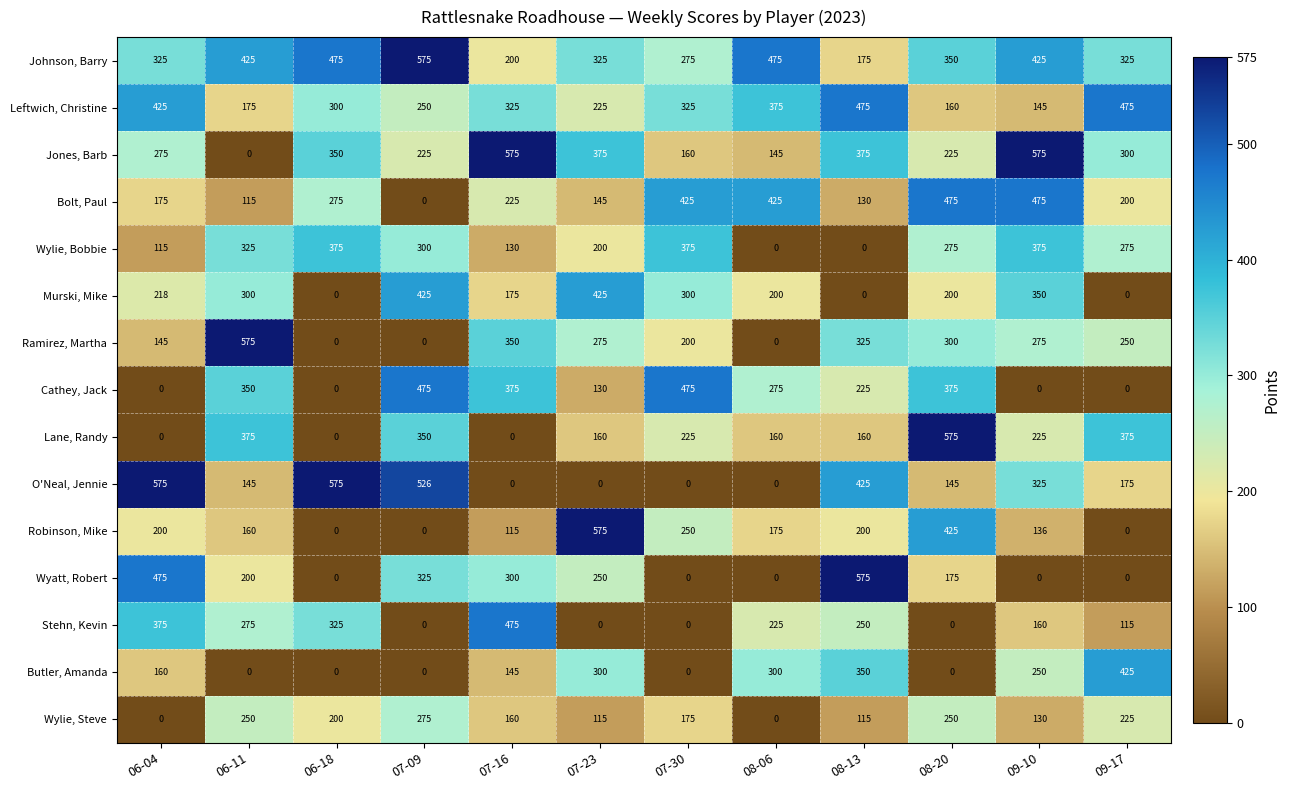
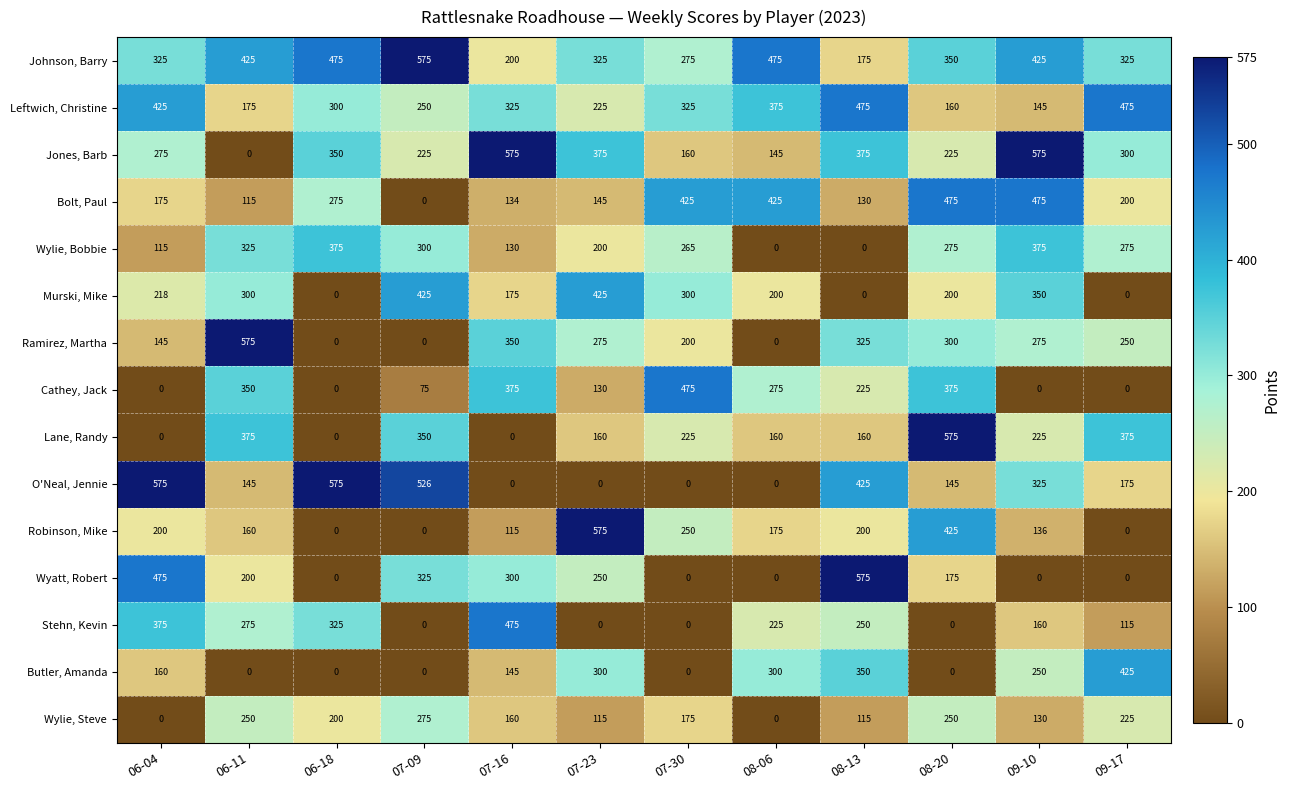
  {
    "Johnson, Barry": {
      "06-04": 325,
      "06-11": 425,
      "06-18": 475,
      "07-09": 575,
      "07-16": 200,
      "07-23": 325,
      "07-30": 275,
      "08-06": 475,
      "08-13": 175,
      "08-20": 350,
      "09-10": 425,
      "09-17": 325
    },
    "Leftwich, Christine": {
      "06-04": 425,
      "06-11": 175,
      "06-18": 300,
      "07-09": 250,
      "07-16": 325,
      "07-23": 225,
      "07-30": 325,
      "08-06": 375,
      "08-13": 475,
      "08-20": 160,
      "09-10": 145,
      "09-17": 475
    },
    "Jones, Barb": {
      "06-04": 275,
      "06-11": 0,
      "06-18": 350,
      "07-09": 225,
      "07-16": 575,
      "07-23": 375,
      "07-30": 160,
      "08-06": 145,
      "08-13": 375,
      "08-20": 225,
      "09-10": 575,
      "09-17": 300
    },
    "Bolt, Paul": {
      "06-04": 175,
      "06-11": 115,
      "06-18": 275,
      "07-09": 0,
-     "07-16": 225,
+     "07-16": 134,
      "07-23": 145,
      "07-30": 425,
      "08-06": 425,
      "08-13": 130,
      "08-20": 475,
      "09-10": 475,
      "09-17": 200
    },
    "Wylie, Bobbie": {
      "06-04": 115,
      "06-11": 325,
      "06-18": 375,
      "07-09": 300,
      "07-16": 130,
      "07-23": 200,
-     "07-30": 375,
+     "07-30": 265,
      "08-06": 0,
      "08-13": 0,
      "08-20": 275,
      "09-10": 375,
      "09-17": 275
    },
    "Murski, Mike": {
      "06-04": 218,
      "06-11": 300,
      "06-18": 0,
      "07-09": 425,
      "07-16": 175,
      "07-23": 425,
      "07-30": 300,
      "08-06": 200,
      "08-13": 0,
      "08-20": 200,
      "09-10": 350,
      "09-17": 0
    },
    "Ramirez, Martha": {
      "06-04": 145,
      "06-11": 575,
      "06-18": 0,
      "07-09": 0,
      "07-16": 350,
      "07-23": 275,
      "07-30": 200,
      "08-06": 0,
      "08-13": 325,
      "08-20": 300,
      "09-10": 275,
      "09-17": 250
    },
    "Cathey, Jack": {
      "06-04": 0,
      "06-11": 350,
      "06-18": 0,
-     "07-09": 475,
+     "07-09": 75,
      "07-16": 375,
      "07-23": 130,
      "07-30": 475,
      "08-06": 275,
      "08-13": 225,
      "08-20": 375,
      "09-10": 0,
      "09-17": 0
    },
    "Lane, Randy": {
      "06-04": 0,
      "06-11": 375,
      "06-18": 0,
      "07-09": 350,
      "07-16": 0,
      "07-23": 160,
      "07-30": 225,
      "08-06": 160,
      "08-13": 160,
      "08-20": 575,
      "09-10": 225,
      "09-17": 375
    },
    "O'Neal, Jennie": {
      "06-04": 575,
      "06-11": 145,
      "06-18": 575,
      "07-09": 526,
      "07-16": 0,
      "07-23": 0,
      "07-30": 0,
      "08-06": 0,
      "08-13": 425,
      "08-20": 145,
      "09-10": 325,
      "09-17": 175
    },
    "Robinson, Mike": {
      "06-04": 200,
      "06-11": 160,
      "06-18": 0,
      "07-09": 0,
      "07-16": 115,
      "07-23": 575,
      "07-30": 250,
      "08-06": 175,
      "08-13": 200,
      "08-20": 425,
      "09-10": 136,
      "09-17": 0
    },
    "Wyatt, Robert": {
      "06-04": 475,
      "06-11": 200,
      "06-18": 0,
      "07-09": 325,
      "07-16": 300,
      "07-23": 250,
      "07-30": 0,
      "08-06": 0,
      "08-13": 575,
      "08-20": 175,
      "09-10": 0,
      "09-17": 0
    },
    "Stehn, Kevin": {
      "06-04": 375,
      "06-11": 275,
      "06-18": 325,
      "07-09": 0,
      "07-16": 475,
      "07-23": 0,
      "07-30": 0,
      "08-06": 225,
      "08-13": 250,
      "08-20": 0,
      "09-10": 160,
      "09-17": 115
    },
    "Butler, Amanda": {
      "06-04": 160,
      "06-11": 0,
      "06-18": 0,
      "07-09": 0,
      "07-16": 145,
      "07-23": 300,
      "07-30": 0,
      "08-06": 300,
      "08-13": 350,
      "08-20": 0,
      "09-10": 250,
      "09-17": 425
    },
    "Wylie, Steve": {
      "06-04": 0,
      "06-11": 250,
      "06-18": 200,
      "07-09": 275,
      "07-16": 160,
      "07-23": 115,
      "07-30": 175,
      "08-06": 0,
      "08-13": 115,
      "08-20": 250,
      "09-10": 130,
      "09-17": 225
    }
  }
